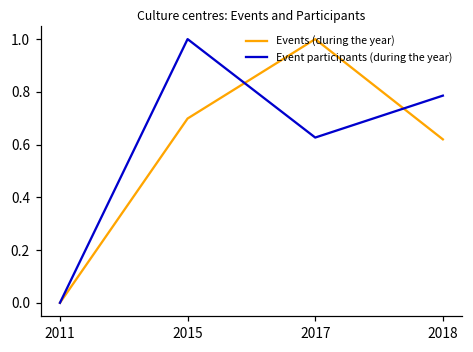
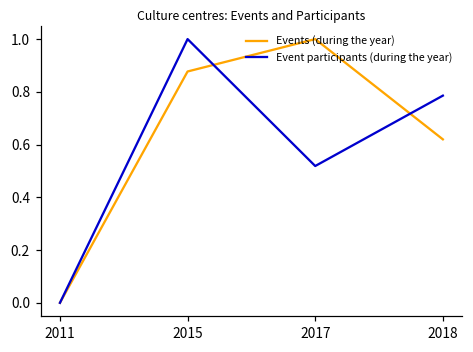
  {
    "Events (during the year)": {
-     "2015": 0.70,
+     "2015": 0.88,
      "2017": 1.00,
      "2018": 0.62
    },
    "Event participants (during the year)": {
      "2015": 1.00,
-     "2017": 0.63,
+     "2017": 0.52,
      "2018": 0.79
    }
  }
